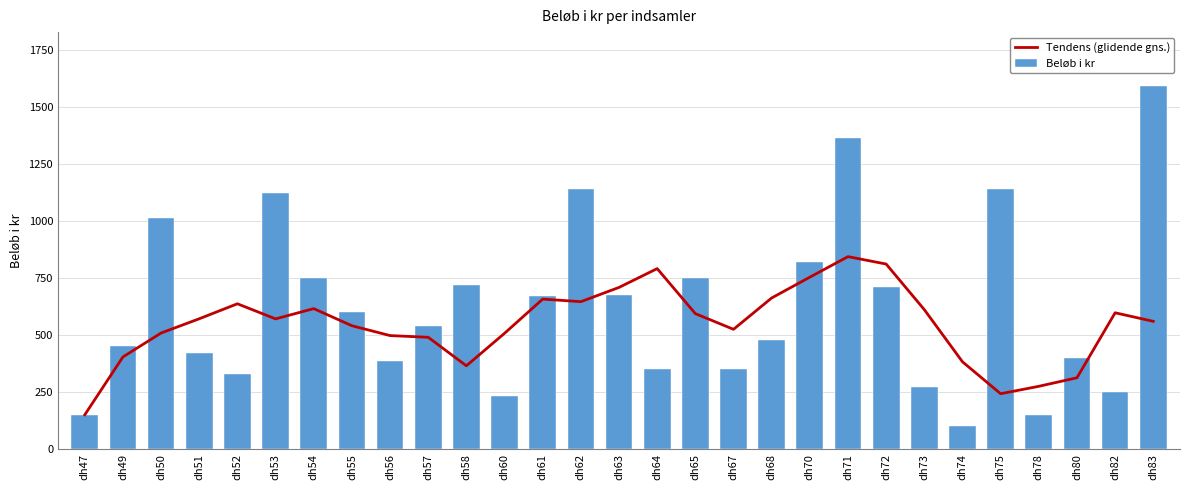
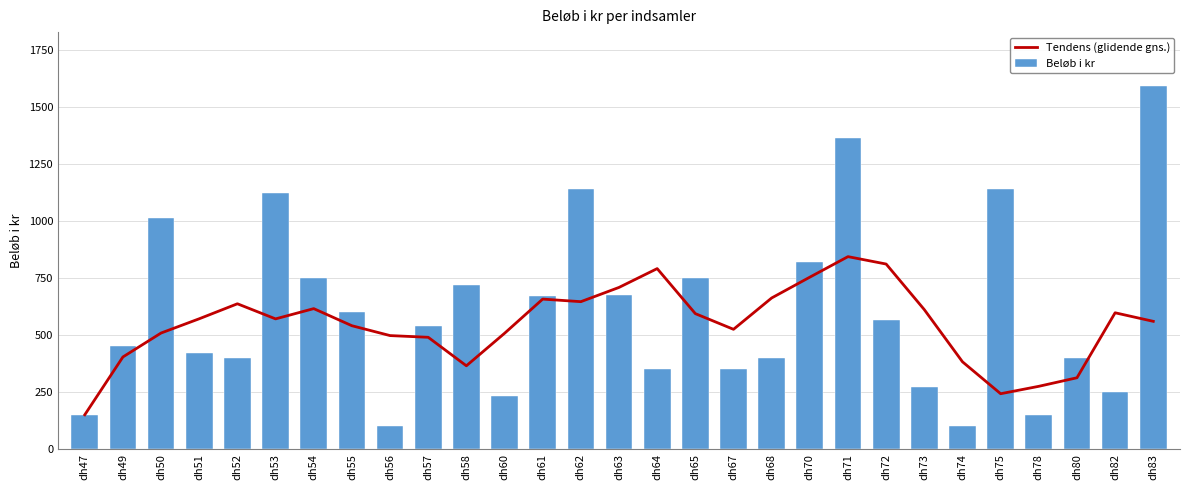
  {
    "Tendens (glidende gns.)": {
      "dh47": 150,
      "dh49": 400,
      "dh50": 510,
      "dh51": 570,
      "dh52": 640,
      "dh53": 570,
      "dh54": 620,
      "dh55": 540,
      "dh56": 500,
      "dh57": 490,
      "dh58": 370,
      "dh60": 510,
      "dh61": 660,
      "dh62": 650,
      "dh63": 710,
      "dh64": 790,
      "dh65": 590,
      "dh67": 530,
      "dh68": 660,
      "dh70": 750,
      "dh71": 840,
      "dh72": 810,
      "dh73": 610,
      "dh74": 380,
      "dh75": 240,
      "dh78": 280,
      "dh80": 310,
      "dh82": 600,
      "dh83": 560
    },
    "Beløb i kr": {
      "dh47": 150,
      "dh49": 450,
      "dh50": 1020,
      "dh51": 420,
-     "dh52": 330,
+     "dh52": 400,
      "dh53": 1130,
      "dh54": 750,
      "dh55": 600,
-     "dh56": 390,
+     "dh56": 100,
      "dh57": 540,
      "dh58": 720,
      "dh60": 230,
      "dh61": 670,
      "dh62": 1140,
      "dh63": 680,
      "dh64": 350,
      "dh65": 750,
      "dh67": 350,
-     "dh68": 480,
+     "dh68": 400,
      "dh70": 820,
      "dh71": 1370,
-     "dh72": 710,
+     "dh72": 570,
      "dh73": 270,
      "dh74": 100,
      "dh75": 1140,
      "dh78": 150,
      "dh80": 400,
      "dh82": 250,
      "dh83": 1590
    }
  }
